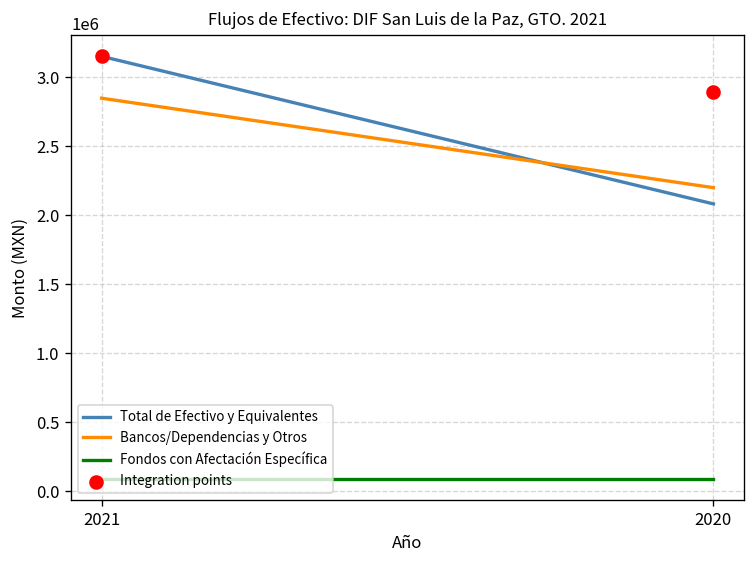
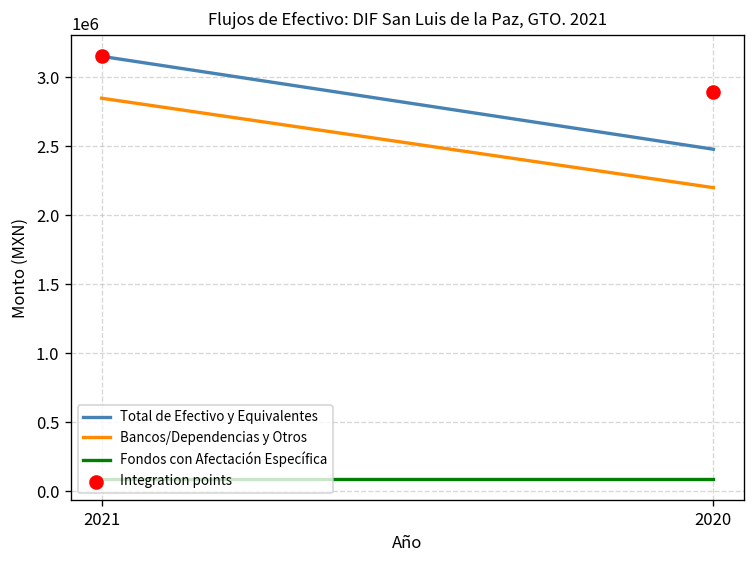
  {
    "Total de Efectivo y Equivalentes": {
-     "2020": 2080000
+     "2020": 2480000
    },
    "Bancos/Dependencias y Otros": {
      "2021": 2850000,
      "2020": 2200000
    },
    "Fondos con Afectación Específica": {
      "2020": 90000
    }
  }
